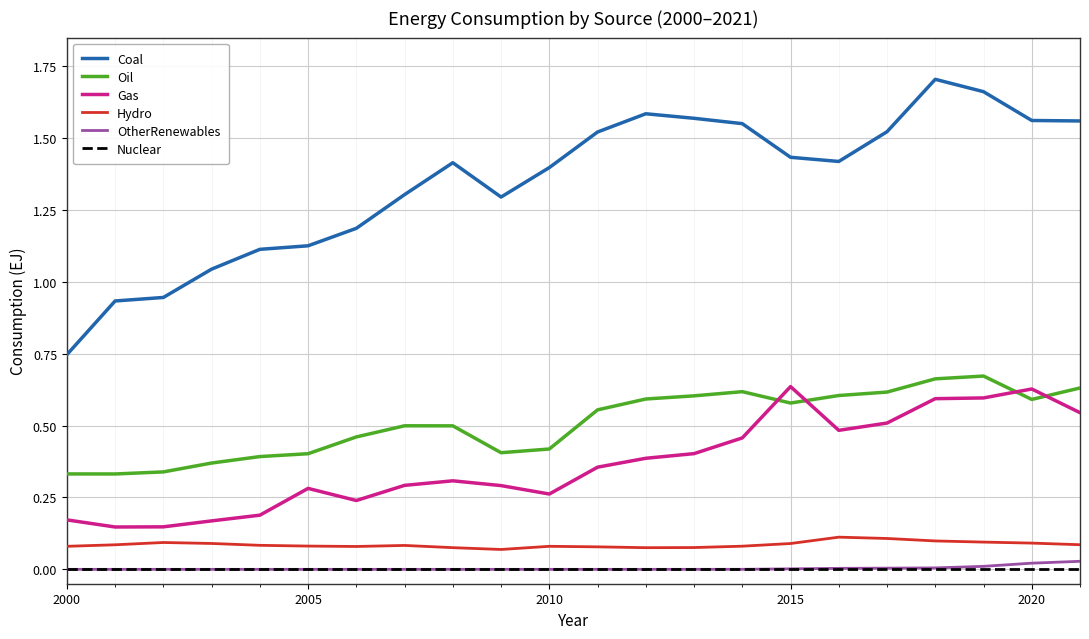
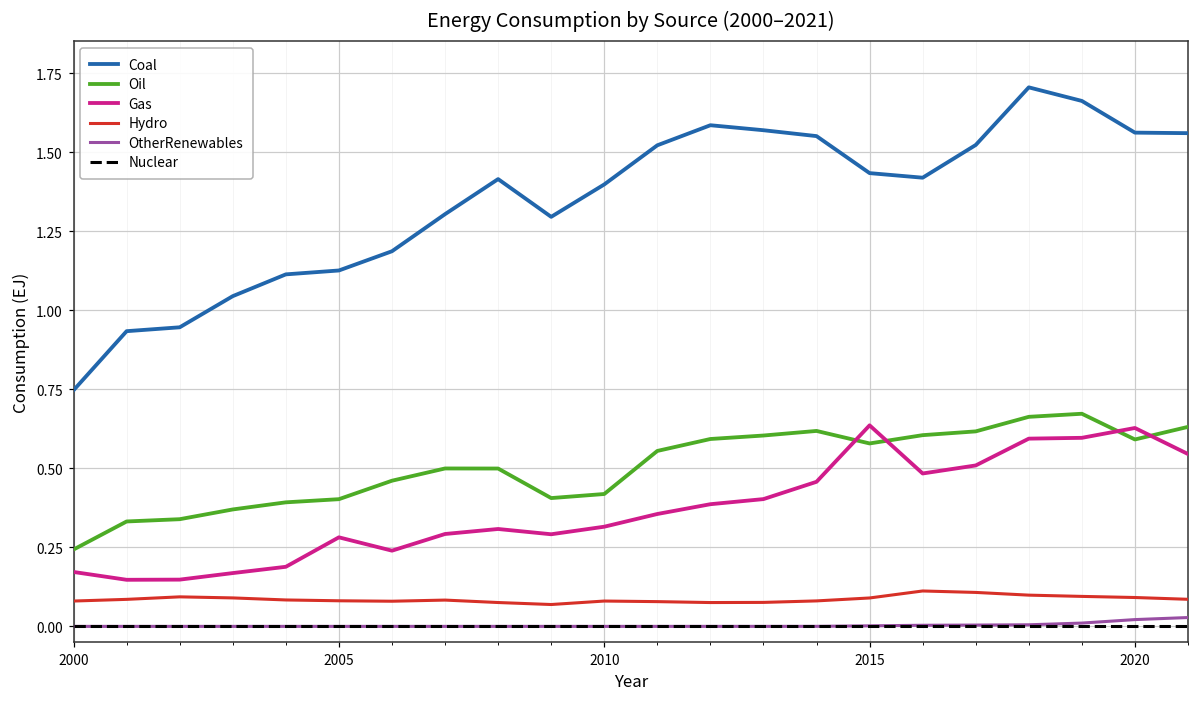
  {
    "Coal": {
      "2000": 0.75,
      "2005": 1.13,
      "2010": 1.40,
      "2015": 1.43,
      "2020": 1.56
    },
    "Oil": {
-     "2000": 0.33,
+     "2000": 0.24,
      "2005": 0.40,
      "2010": 0.42,
      "2015": 0.58,
      "2020": 0.59
    },
    "Gas": {
      "2000": 0.17,
      "2005": 0.28,
-     "2010": 0.26,
+     "2010": 0.32,
      "2015": 0.64,
      "2020": 0.63
    },
    "Hydro": {
      "2000": 0.08,
      "2005": 0.08,
      "2010": 0.08,
      "2015": 0.09,
      "2020": 0.09
    },
    "OtherRenewables": {
      "2020": 0.02
    },
    "Nuclear": {
      "2020": 0.00
    }
  }
